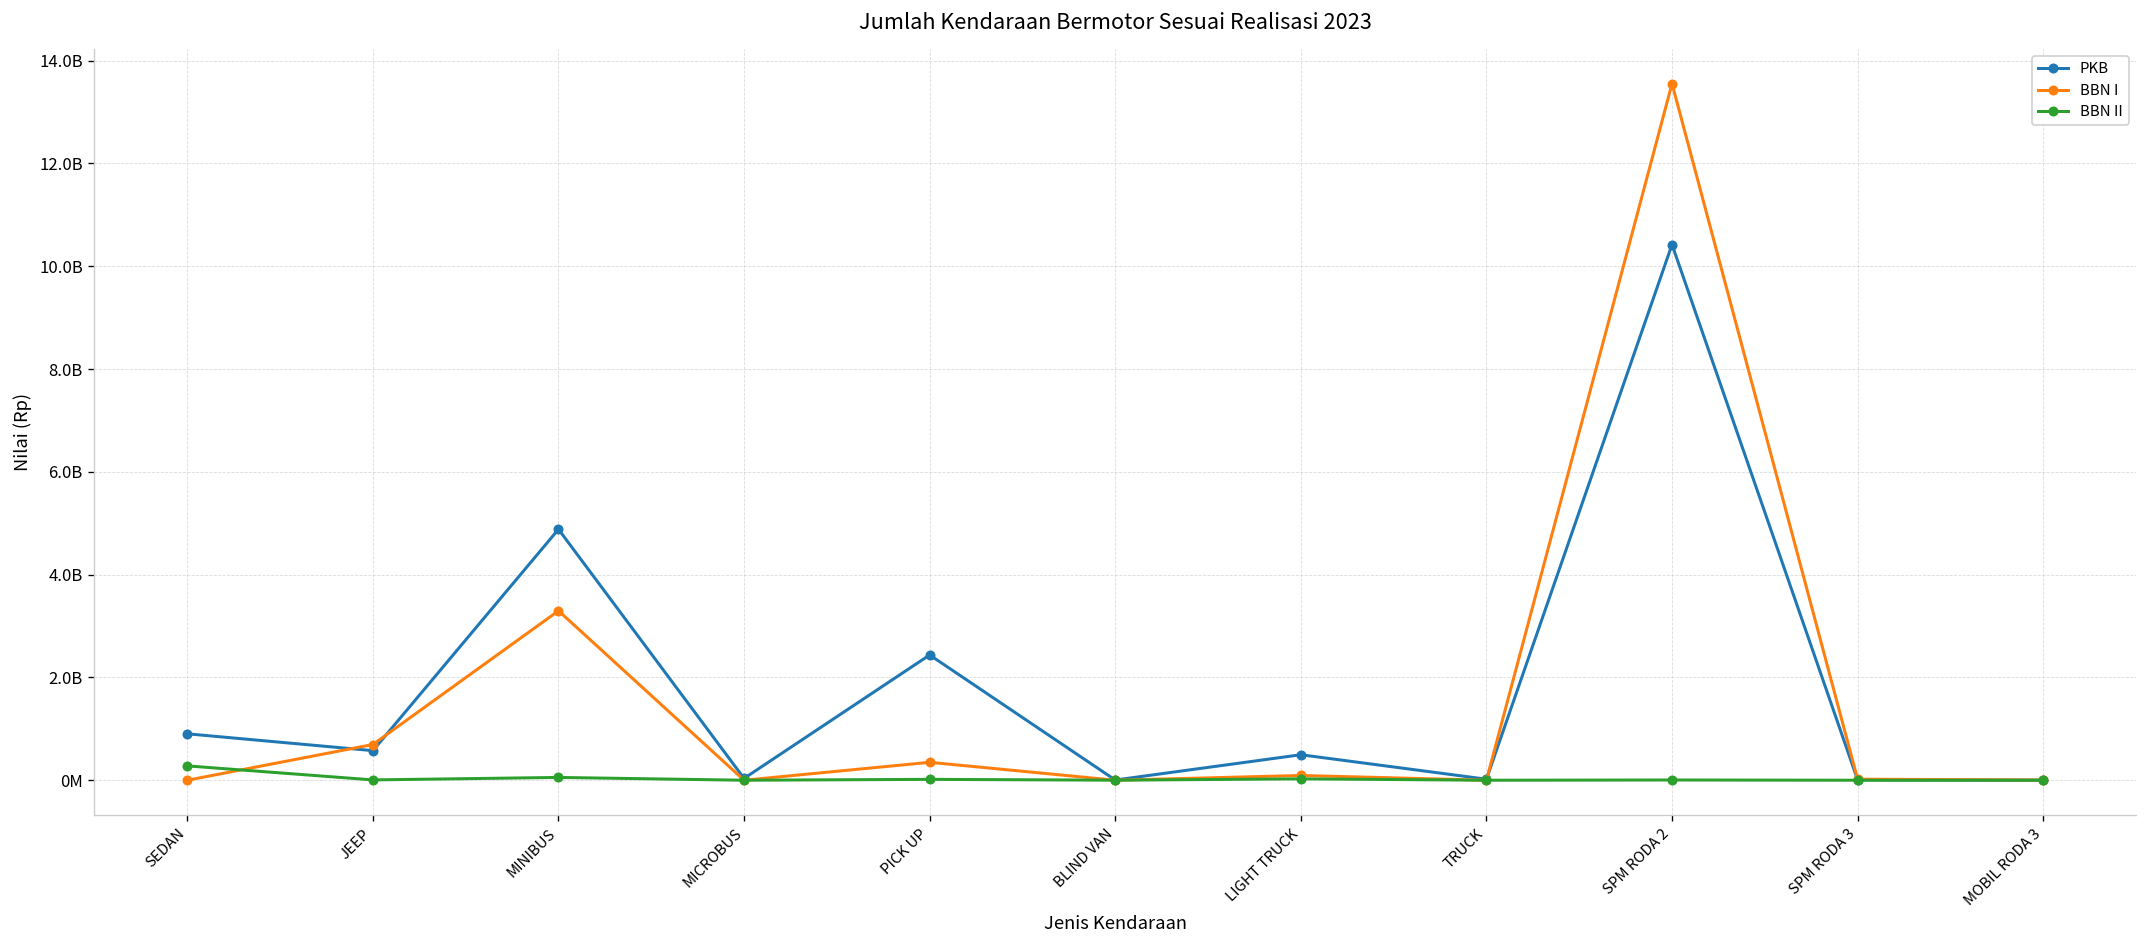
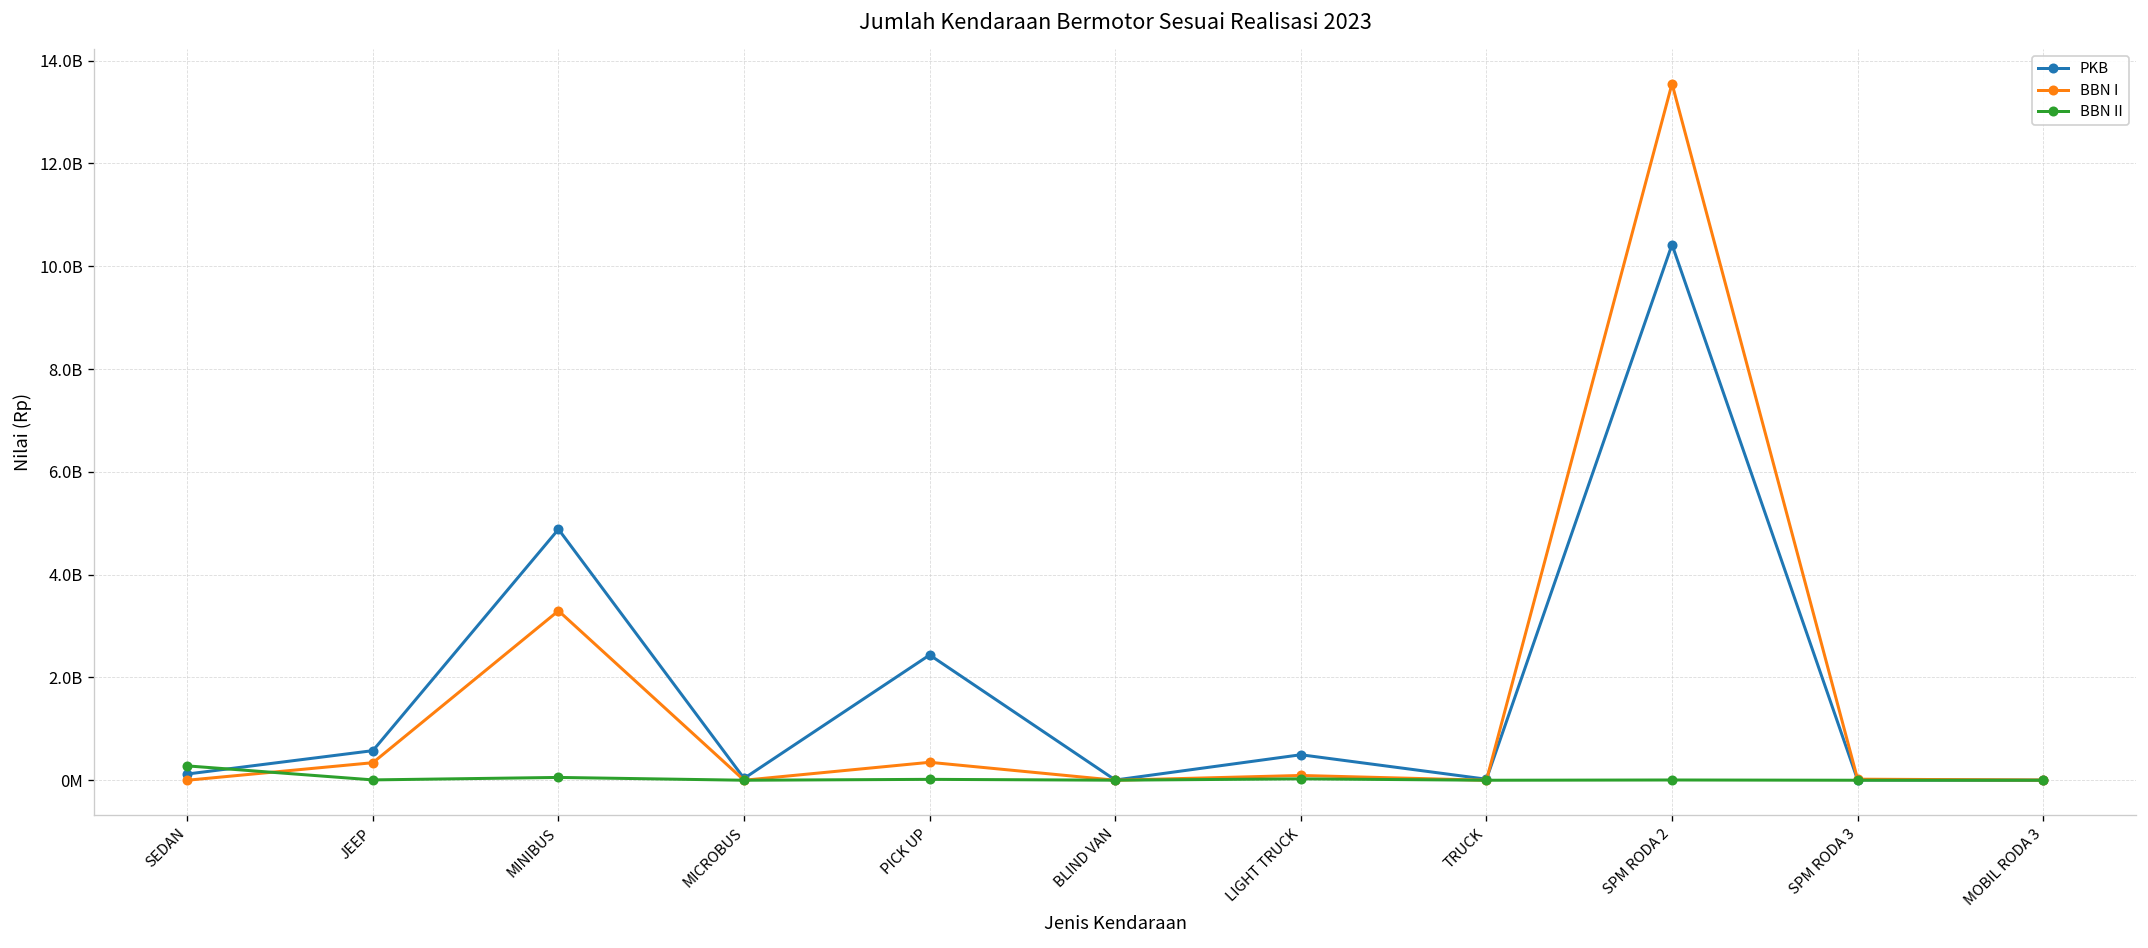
  {
    "PKB": {
-     "SEDAN": 900000000,
+     "SEDAN": 100000000,
      "JEEP": 600000000,
      "MINIBUS": 4900000000,
      "PICK UP": 2400000000,
      "LIGHT TRUCK": 500000000,
      "SPM RODA 2": 10400000000
    },
    "BBN I": {
      "SEDAN": 0,
-     "JEEP": 700000000,
+     "JEEP": 300000000,
      "MINIBUS": 3300000000,
      "PICK UP": 300000000,
      "LIGHT TRUCK": 100000000,
      "SPM RODA 2": 13600000000
    },
    "BBN II": {
      "SEDAN": 300000000,
      "JEEP": 0,
      "MINIBUS": 100000000,
      "PICK UP": 0,
      "LIGHT TRUCK": 0,
      "SPM RODA 2": 0
    }
  }
